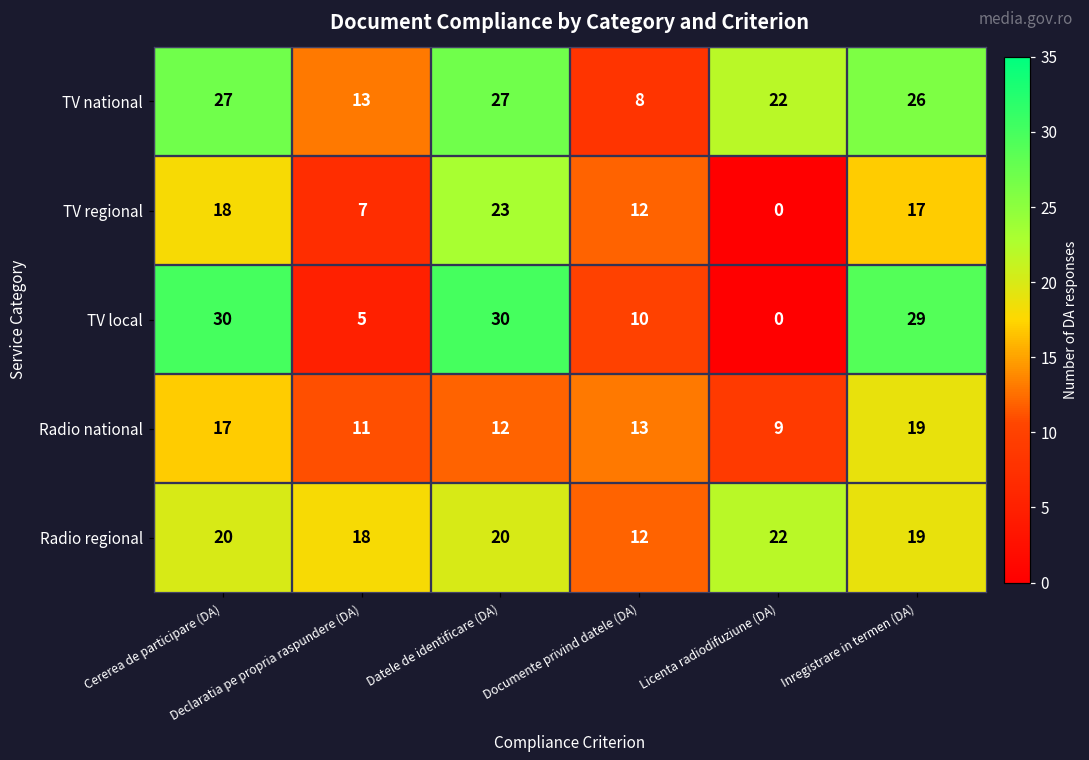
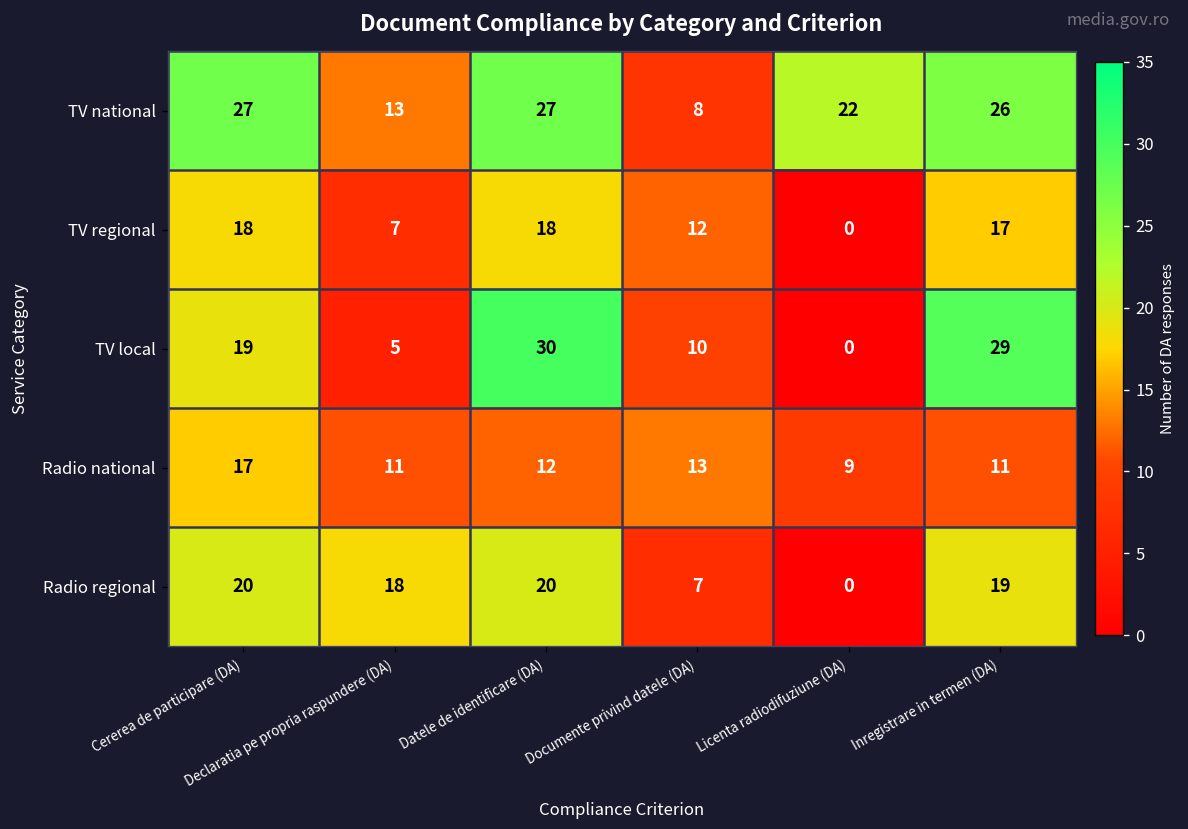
  {
    "TV national": {
      "Cererea de participare (DA)": 27,
      "Declaratia pe propria raspundere (DA)": 13,
      "Datele de identificare (DA)": 27,
      "Documente privind datele (DA)": 8,
      "Licenta radiodifuziune (DA)": 22,
      "Inregistrare in termen (DA)": 26
    },
    "TV regional": {
      "Cererea de participare (DA)": 18,
      "Declaratia pe propria raspundere (DA)": 7,
-     "Datele de identificare (DA)": 23,
+     "Datele de identificare (DA)": 18,
      "Documente privind datele (DA)": 12,
      "Licenta radiodifuziune (DA)": 0,
      "Inregistrare in termen (DA)": 17
    },
    "TV local": {
-     "Cererea de participare (DA)": 30,
+     "Cererea de participare (DA)": 19,
      "Declaratia pe propria raspundere (DA)": 5,
      "Datele de identificare (DA)": 30,
      "Documente privind datele (DA)": 10,
      "Licenta radiodifuziune (DA)": 0,
      "Inregistrare in termen (DA)": 29
    },
    "Radio national": {
      "Cererea de participare (DA)": 17,
      "Declaratia pe propria raspundere (DA)": 11,
      "Datele de identificare (DA)": 12,
      "Documente privind datele (DA)": 13,
      "Licenta radiodifuziune (DA)": 9,
-     "Inregistrare in termen (DA)": 19
+     "Inregistrare in termen (DA)": 11
    },
    "Radio regional": {
      "Cererea de participare (DA)": 20,
      "Declaratia pe propria raspundere (DA)": 18,
      "Datele de identificare (DA)": 20,
-     "Documente privind datele (DA)": 12,
-     "Licenta radiodifuziune (DA)": 22,
+     "Documente privind datele (DA)": 7,
+     "Licenta radiodifuziune (DA)": 0,
      "Inregistrare in termen (DA)": 19
    }
  }
